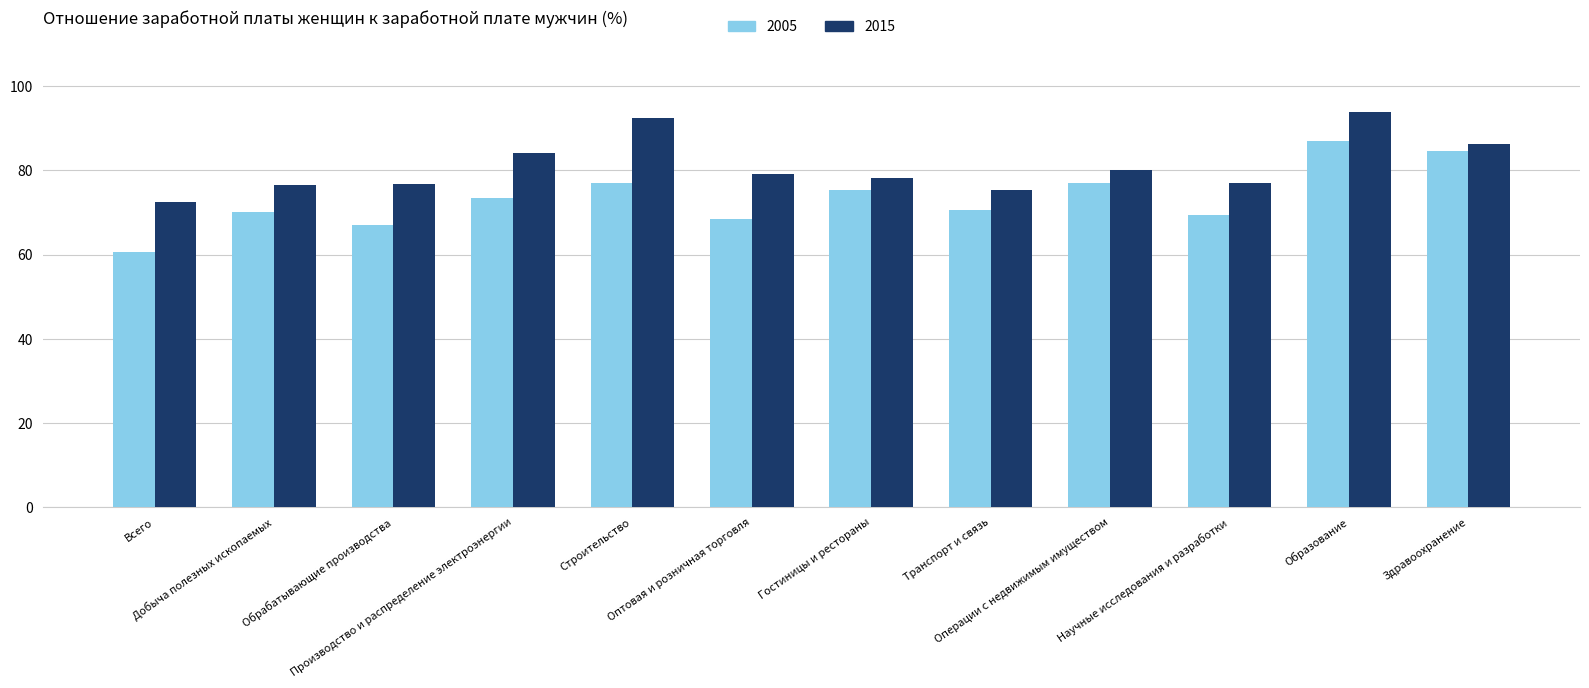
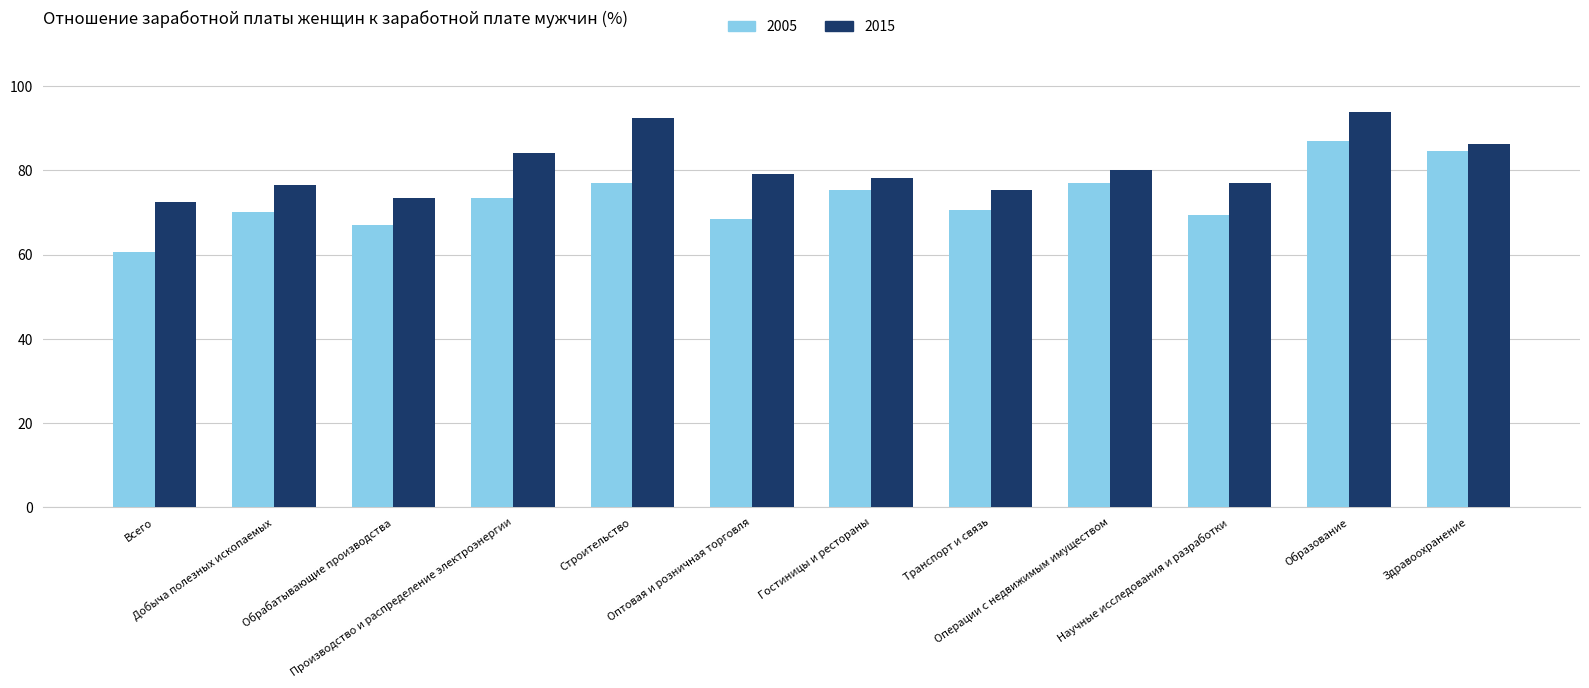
  {
    "2005": {
      "Всего": 61,
      "Добыча полезных ископаемых": 70,
      "Обрабатывающие производства": 67,
      "Производство и распределение электроэнергии": 74,
      "Строительство": 77,
      "Оптовая и розничная торговля": 68,
      "Гостиницы и рестораны": 75,
      "Транспорт и связь": 71,
      "Операции с недвижимым имуществом": 77,
      "Научные исследования и разработки": 69,
      "Образование": 87,
      "Здравоохранение": 85
    },
    "2015": {
      "Всего": 73,
      "Добыча полезных ископаемых": 77,
-     "Обрабатывающие производства": 77,
+     "Обрабатывающие производства": 73,
      "Производство и распределение электроэнергии": 84,
      "Строительство": 92,
      "Оптовая и розничная торговля": 79,
      "Гостиницы и рестораны": 78,
      "Транспорт и связь": 75,
      "Операции с недвижимым имуществом": 80,
      "Научные исследования и разработки": 77,
      "Образование": 94,
      "Здравоохранение": 86
    }
  }
